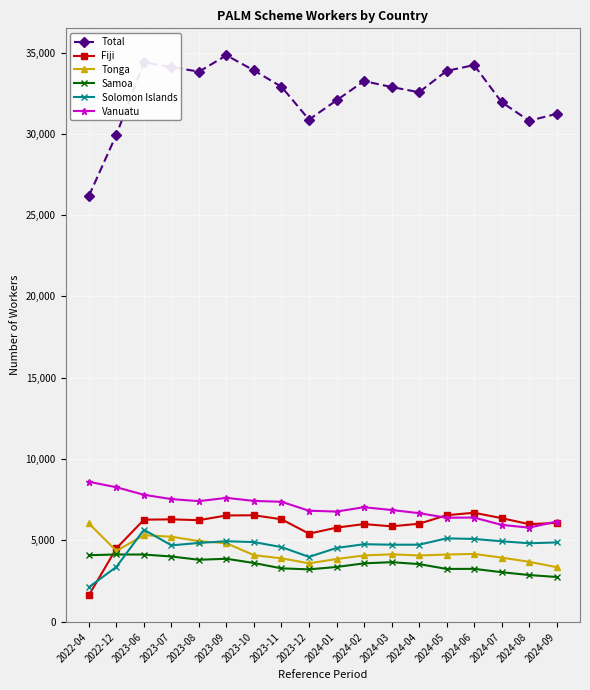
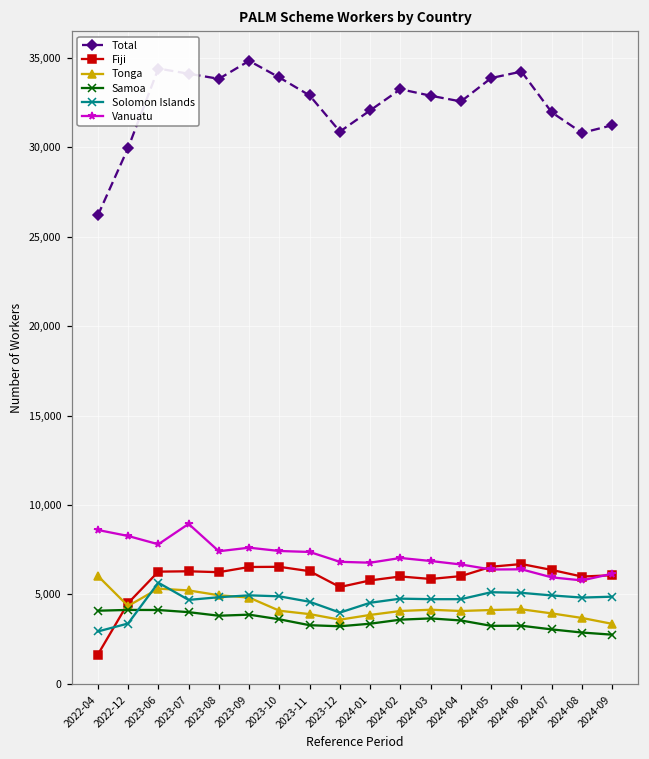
  {
    "Total": {
      "2022-04": "26,200",
      "2022-12": "30,000",
      "2023-08": "33,800",
      "2023-09": "34,800",
      "2023-10": "33,900",
      "2023-11": "32,900",
      "2023-12": "30,900",
      "2024-01": "32,100",
      "2024-02": "33,200",
      "2024-03": "32,900",
      "2024-04": "32,600",
      "2024-05": "33,900",
      "2024-06": "34,200",
      "2024-07": "32,000",
      "2024-08": "30,800",
      "2024-09": "31,200"
    },
    "Fiji": {
      "2022-04": "1,600",
      "2022-12": "4,500",
      "2023-06": "6,300",
      "2023-07": "6,300",
      "2023-08": "6,200",
      "2023-09": "6,500",
      "2023-10": "6,500",
      "2023-11": "6,300",
      "2023-12": "5,400",
      "2024-01": "5,800",
      "2024-02": "6,000",
      "2024-03": "5,900",
      "2024-04": "6,000",
      "2024-06": "6,700",
      "2024-07": "6,400",
      "2024-08": "6,000"
    },
    "Tonga": {
      "2022-04": "6,000",
      "2022-12": "4,400",
      "2023-06": "5,300",
      "2023-07": "5,200",
      "2023-10": "4,100",
      "2023-11": "3,900",
      "2023-12": "3,600",
      "2024-01": "3,900",
      "2024-02": "4,100",
      "2024-03": "4,100",
      "2024-04": "4,100",
      "2024-05": "4,100",
      "2024-06": "4,200",
      "2024-07": "3,900",
      "2024-08": "3,700",
      "2024-09": "3,400"
    },
    "Samoa": {
      "2022-04": "4,100",
      "2022-12": "4,100",
      "2023-06": "4,100",
      "2023-07": "4,000",
      "2023-08": "3,800",
      "2023-09": "3,900",
      "2023-10": "3,600",
      "2023-11": "3,300",
      "2023-12": "3,200",
      "2024-01": "3,400",
      "2024-02": "3,600",
      "2024-03": "3,700",
      "2024-04": "3,500",
      "2024-05": "3,200",
      "2024-06": "3,200",
      "2024-07": "3,000",
      "2024-08": "2,900",
      "2024-09": "2,700"
    },
    "Solomon Islands": {
-     "2022-04": "2,100",
+     "2022-04": "2,900",
      "2022-12": "3,400",
      "2023-06": "5,700",
      "2023-07": "4,700",
      "2023-10": "4,900",
      "2023-11": "4,600",
      "2023-12": "4,000",
      "2024-01": "4,500",
      "2024-02": "4,800",
      "2024-03": "4,700",
      "2024-04": "4,700",
      "2024-05": "5,100",
      "2024-06": "5,100",
      "2024-07": "4,900",
      "2024-08": "4,800",
      "2024-09": "4,900"
    },
    "Vanuatu": {
      "2022-04": "8,600",
      "2022-12": "8,300",
      "2023-06": "7,800",
-     "2023-07": "7,500",
+     "2023-07": "8,900",
      "2023-08": "7,400",
      "2023-09": "7,600",
      "2023-10": "7,400",
      "2023-11": "7,400",
      "2023-12": "6,800",
      "2024-01": "6,800",
      "2024-02": "7,000",
      "2024-03": "6,900",
      "2024-04": "6,700",
      "2024-06": "6,400",
      "2024-07": "6,000",
      "2024-08": "5,800"
    }
  }
